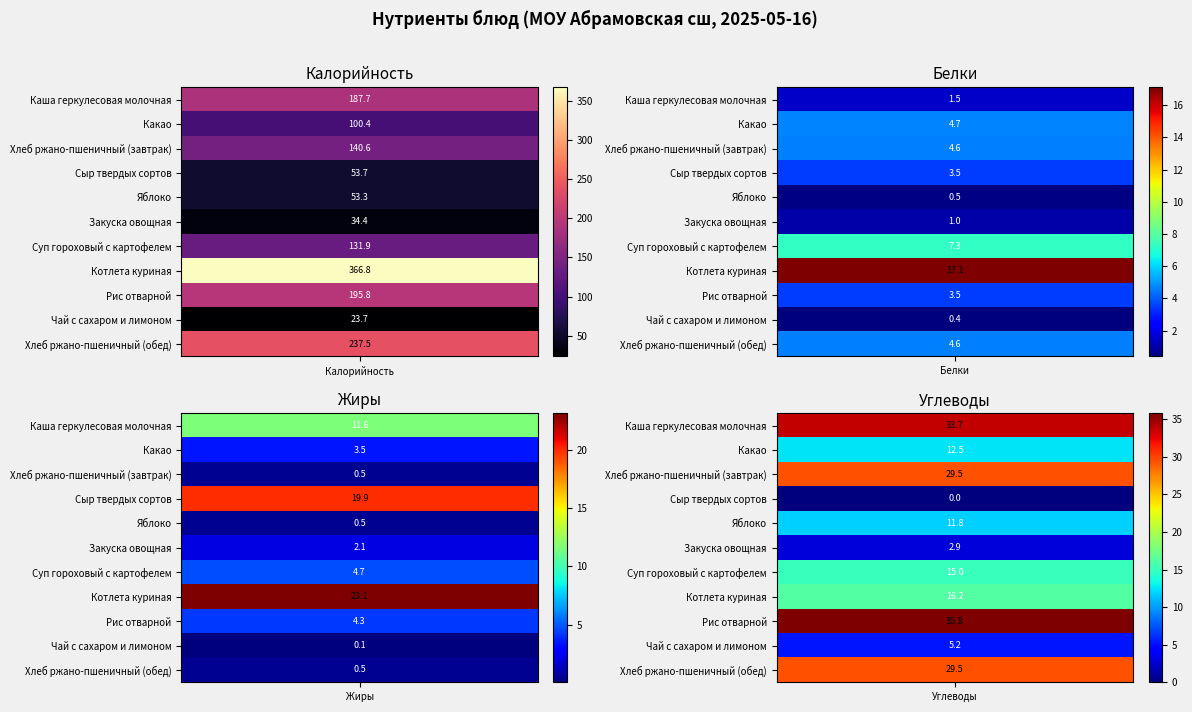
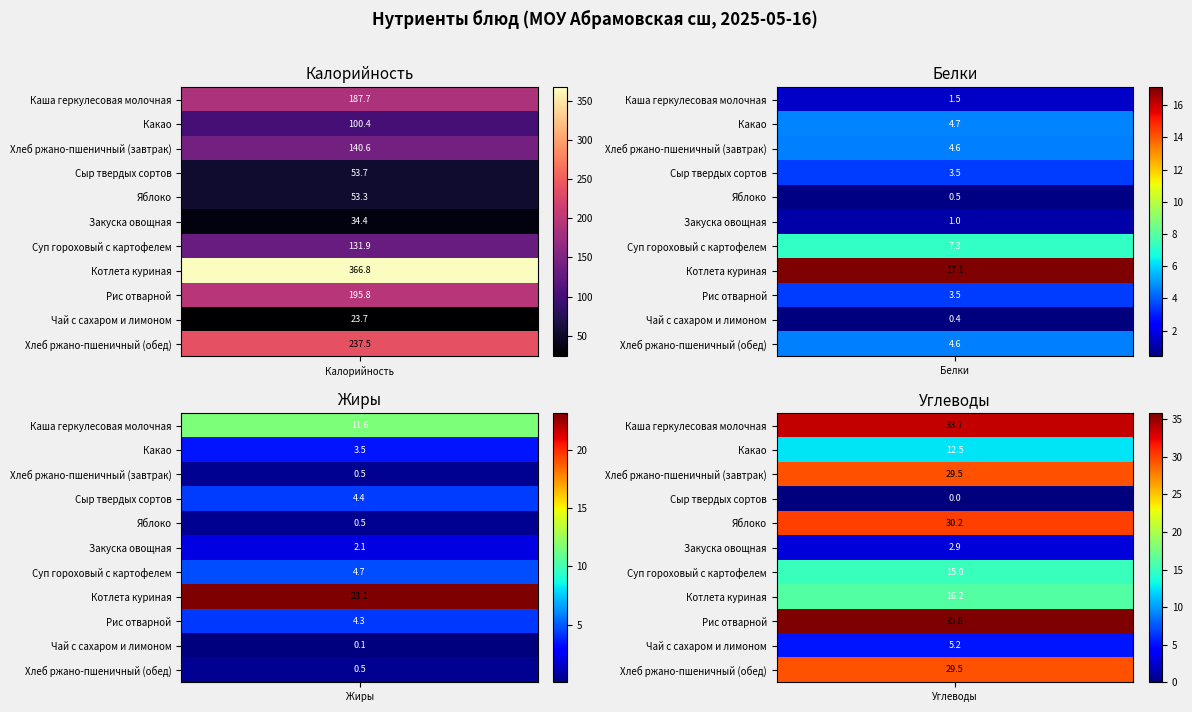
  {
    "Калорийность": {
      "Каша геркулесовая молочная": {
        "Калорийность": 187.7
      },
      "Какао": {
        "Калорийность": 100.4
      },
      "Хлеб ржано-пшеничный (завтрак)": {
        "Калорийность": 140.6
      },
      "Сыр твердых сортов": {
        "Калорийность": 53.7
      },
      "Яблоко": {
        "Калорийность": 53.3
      },
      "Закуска овощная": {
        "Калорийность": 34.4
      },
      "Суп гороховый с картофелем": {
        "Калорийность": 131.9
      },
      "Котлета куриная": {
        "Калорийность": 366.8
      },
      "Рис отварной": {
        "Калорийность": 195.8
      },
      "Чай с сахаром и лимоном": {
        "Калорийность": 23.7
      },
      "Хлеб ржано-пшеничный (обед)": {
        "Калорийность": 237.5
      }
    },
    "Белки": {
      "Каша геркулесовая молочная": {
        "Белки": 1.5
      },
      "Какао": {
        "Белки": 4.7
      },
      "Хлеб ржано-пшеничный (завтрак)": {
        "Белки": 4.6
      },
      "Сыр твердых сортов": {
        "Белки": 3.5
      },
      "Яблоко": {
        "Белки": 0.5
      },
      "Закуска овощная": {
        "Белки": 1.0
      },
      "Суп гороховый с картофелем": {
        "Белки": 7.3
      },
      "Котлета куриная": {
        "Белки": 17.1
      },
      "Рис отварной": {
        "Белки": 3.5
      },
      "Чай с сахаром и лимоном": {
        "Белки": 0.4
      },
      "Хлеб ржано-пшеничный (обед)": {
        "Белки": 4.6
      }
    },
    "Жиры": {
      "Каша геркулесовая молочная": {
        "Жиры": 11.6
      },
      "Какао": {
        "Жиры": 3.5
      },
      "Хлеб ржано-пшеничный (завтрак)": {
        "Жиры": 0.5
      },
      "Сыр твердых сортов": {
-       "Жиры": 19.9
+       "Жиры": 4.4
      },
      "Яблоко": {
        "Жиры": 0.5
      },
      "Закуска овощная": {
        "Жиры": 2.1
      },
      "Суп гороховый с картофелем": {
        "Жиры": 4.7
      },
      "Котлета куриная": {
        "Жиры": 23.1
      },
      "Рис отварной": {
        "Жиры": 4.3
      },
      "Чай с сахаром и лимоном": {
        "Жиры": 0.1
      },
      "Хлеб ржано-пшеничный (обед)": {
        "Жиры": 0.5
      }
    },
    "Углеводы": {
      "Каша геркулесовая молочная": {
        "Углеводы": 33.7
      },
      "Какао": {
        "Углеводы": 12.5
      },
      "Хлеб ржано-пшеничный (завтрак)": {
        "Углеводы": 29.5
      },
      "Сыр твердых сортов": {
        "Углеводы": 0.0
      },
      "Яблоко": {
-       "Углеводы": 11.8
+       "Углеводы": 30.2
      },
      "Закуска овощная": {
        "Углеводы": 2.9
      },
      "Суп гороховый с картофелем": {
        "Углеводы": 15.0
      },
      "Котлета куриная": {
        "Углеводы": 16.2
      },
      "Рис отварной": {
        "Углеводы": 35.8
      },
      "Чай с сахаром и лимоном": {
        "Углеводы": 5.2
      },
      "Хлеб ржано-пшеничный (обед)": {
        "Углеводы": 29.5
      }
    }
  }
